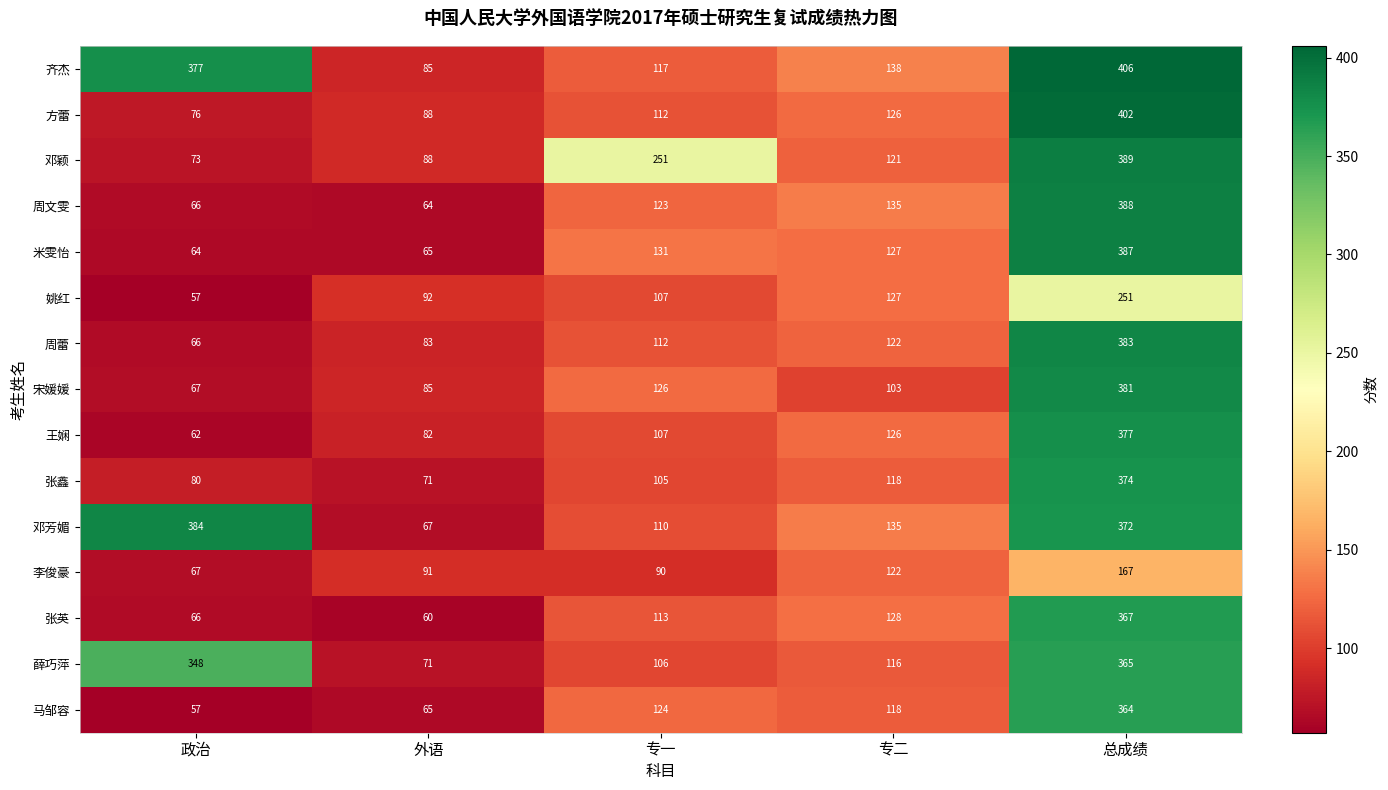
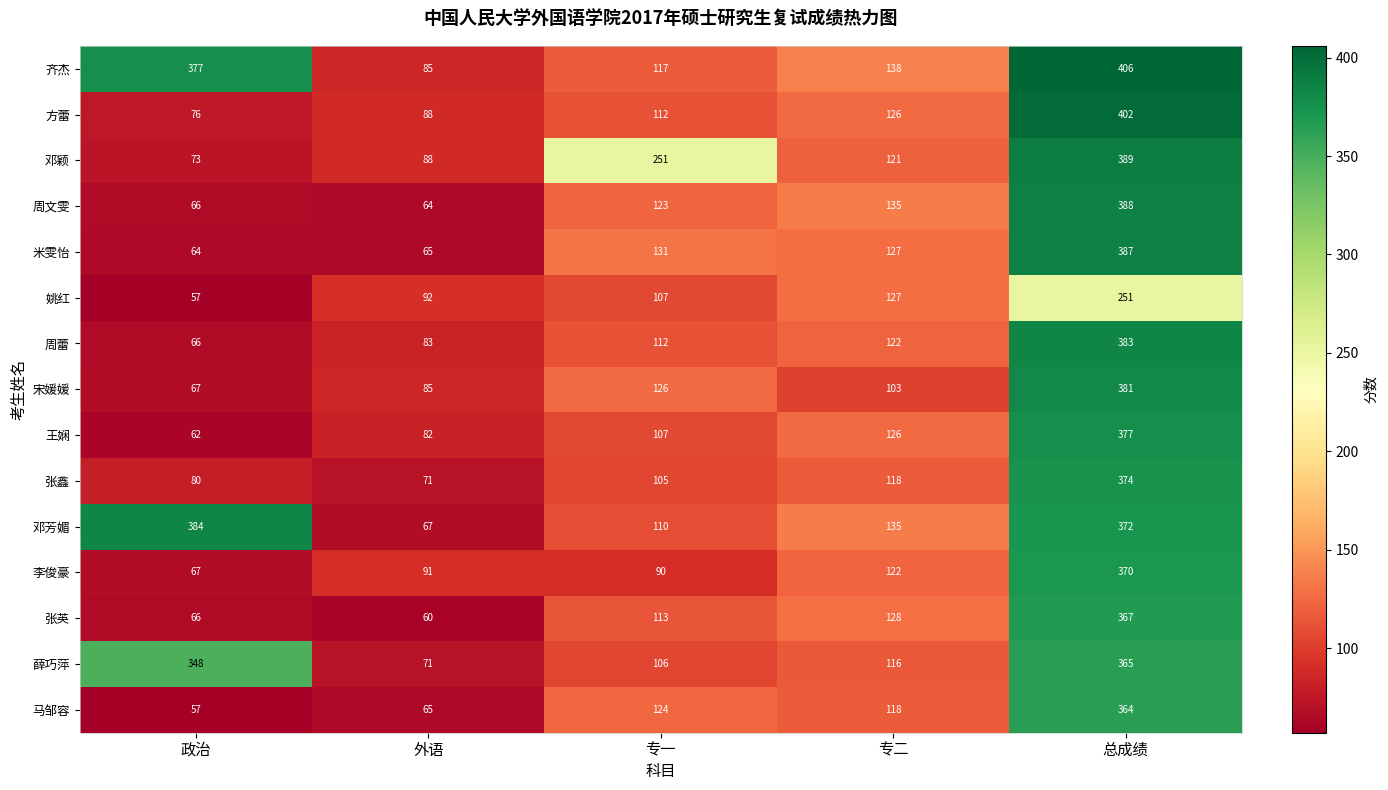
  {
    "齐杰": {
      "政治": 377,
      "外语": 85,
      "专一": 117,
      "专二": 138,
      "总成绩": 406
    },
    "方蕾": {
      "政治": 76,
      "外语": 88,
      "专一": 112,
      "专二": 126,
      "总成绩": 402
    },
    "邓颖": {
      "政治": 73,
      "外语": 88,
      "专一": 251,
      "专二": 121,
      "总成绩": 389
    },
    "周文雯": {
      "政治": 66,
      "外语": 64,
      "专一": 123,
      "专二": 135,
      "总成绩": 388
    },
    "米雯怡": {
      "政治": 64,
      "外语": 65,
      "专一": 131,
      "专二": 127,
      "总成绩": 387
    },
    "姚红": {
      "政治": 57,
      "外语": 92,
      "专一": 107,
      "专二": 127,
      "总成绩": 251
    },
    "周蕾": {
      "政治": 66,
      "外语": 83,
      "专一": 112,
      "专二": 122,
      "总成绩": 383
    },
    "宋媛媛": {
      "政治": 67,
      "外语": 85,
      "专一": 126,
      "专二": 103,
      "总成绩": 381
    },
    "王娴": {
      "政治": 62,
      "外语": 82,
      "专一": 107,
      "专二": 126,
      "总成绩": 377
    },
    "张鑫": {
      "政治": 80,
      "外语": 71,
      "专一": 105,
      "专二": 118,
      "总成绩": 374
    },
    "邓芳媚": {
      "政治": 384,
      "外语": 67,
      "专一": 110,
      "专二": 135,
      "总成绩": 372
    },
    "李俊豪": {
      "政治": 67,
      "外语": 91,
      "专一": 90,
      "专二": 122,
-     "总成绩": 167
+     "总成绩": 370
    },
    "张英": {
      "政治": 66,
      "外语": 60,
      "专一": 113,
      "专二": 128,
      "总成绩": 367
    },
    "薛巧萍": {
      "政治": 348,
      "外语": 71,
      "专一": 106,
      "专二": 116,
      "总成绩": 365
    },
    "马邹容": {
      "政治": 57,
      "外语": 65,
      "专一": 124,
      "专二": 118,
      "总成绩": 364
    }
  }
